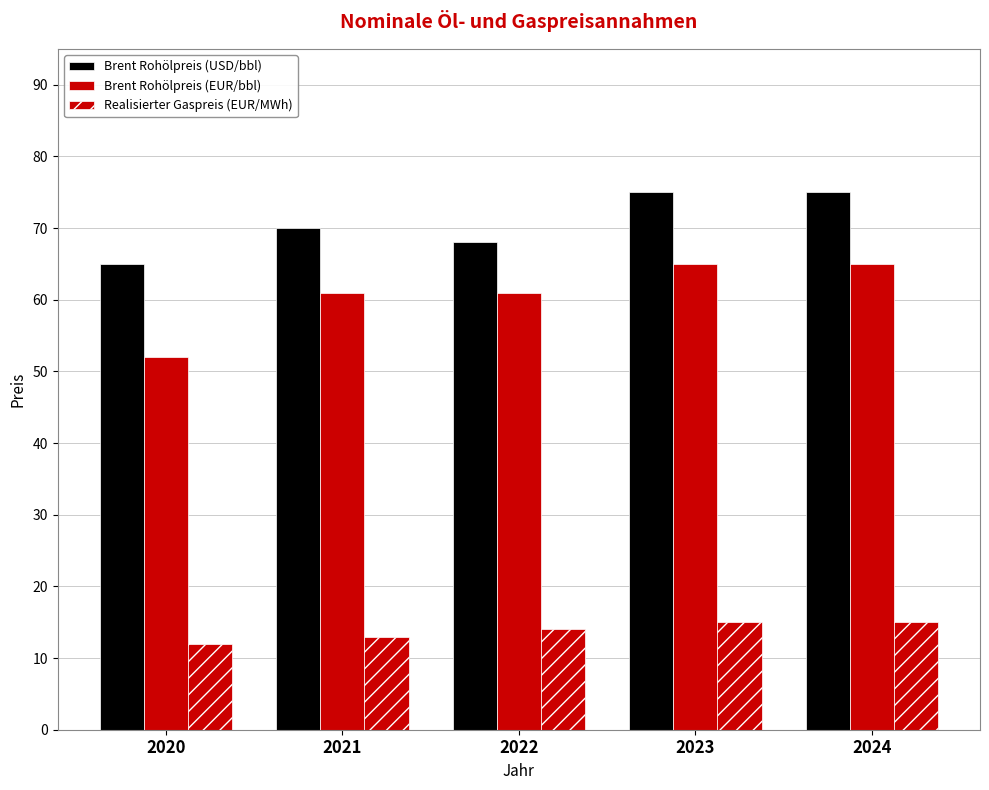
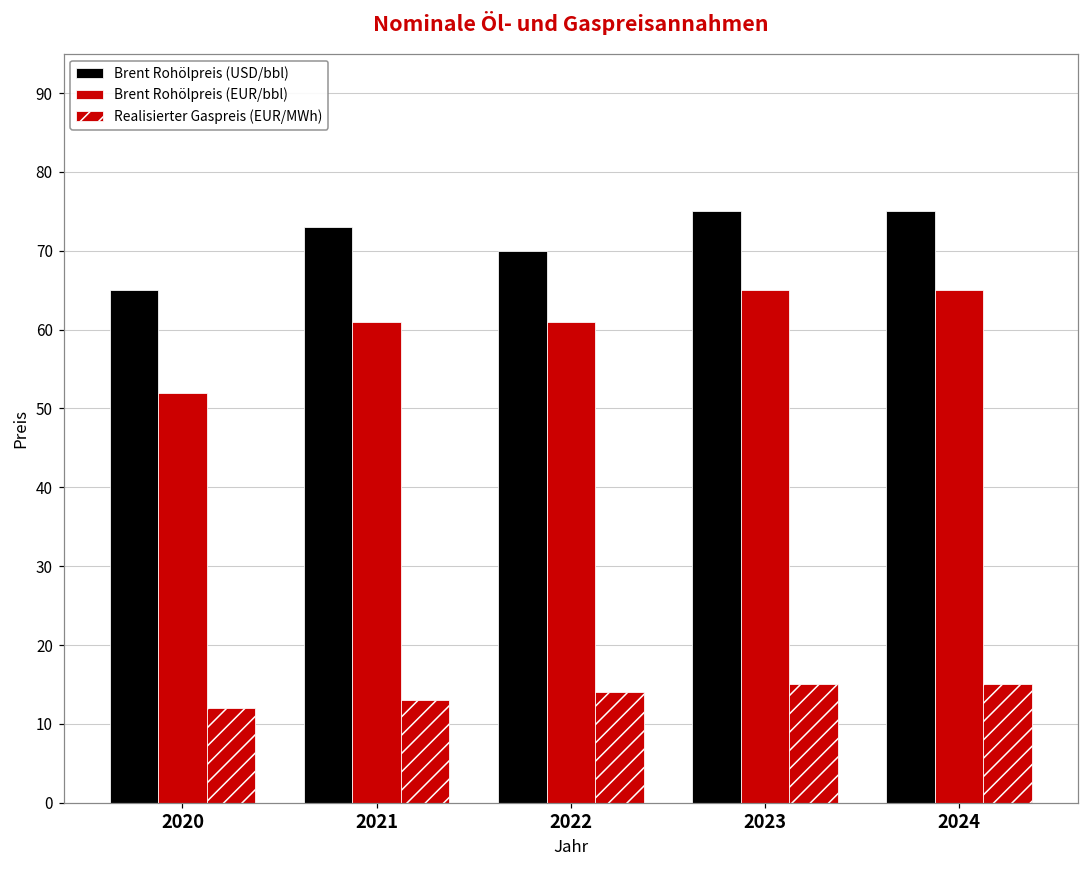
  {
    "Brent Rohölpreis (USD/bbl)": {
      "2020": 65,
-     "2021": 70,
-     "2022": 68,
+     "2021": 73,
+     "2022": 70,
      "2023": 75,
      "2024": 75
    }
  }
